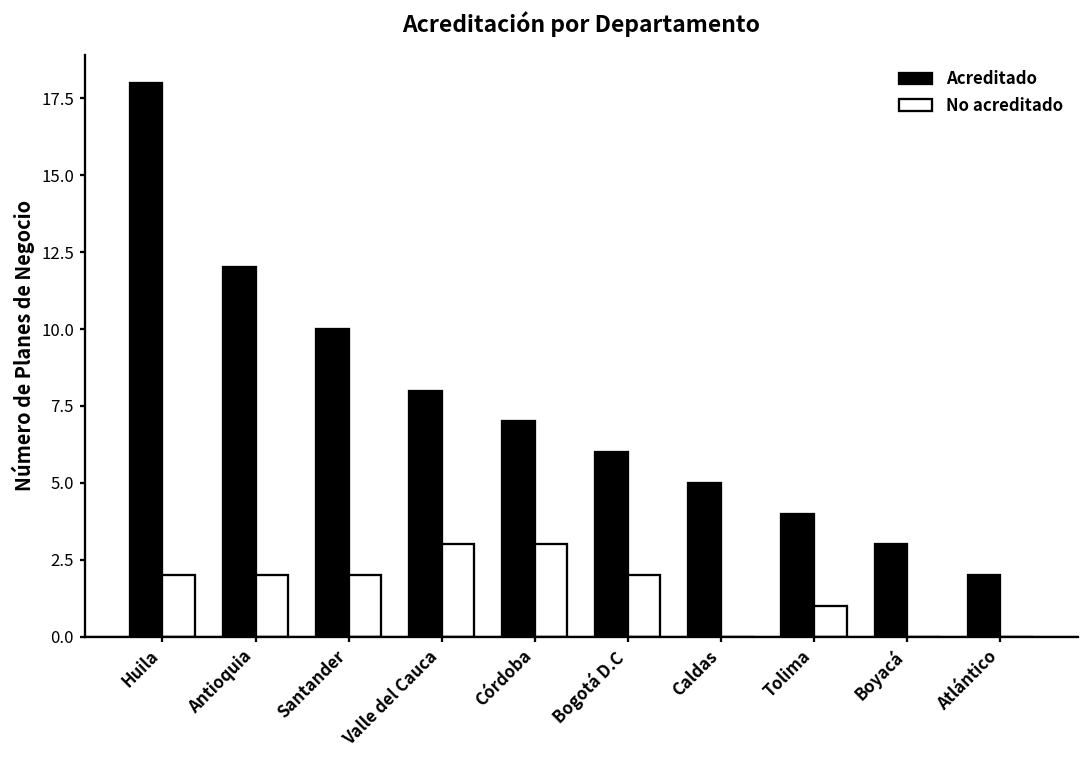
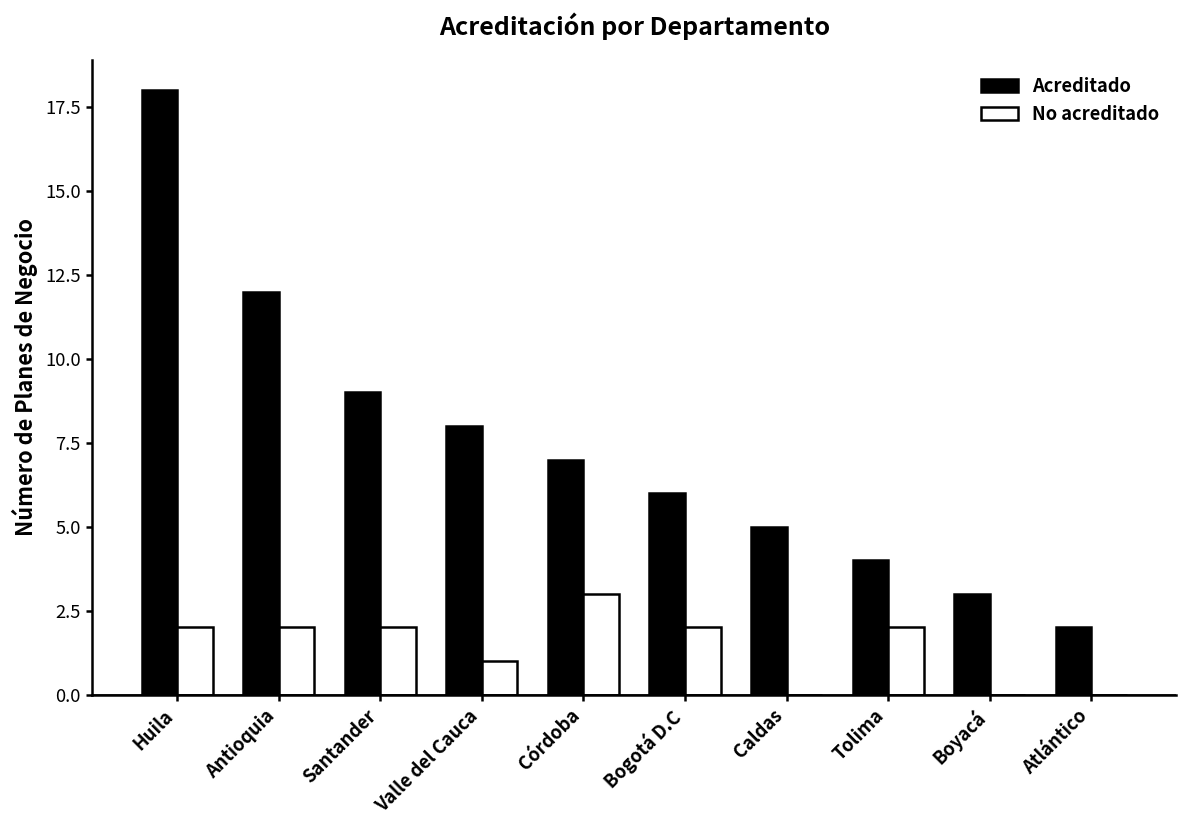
  {
    "Acreditado": {
      "Huila": 18,
      "Antioquia": 12,
-     "Santander": 10,
+     "Santander": 9,
      "Valle del Cauca": 8,
      "Córdoba": 7,
      "Bogotá D.C": 6,
      "Caldas": 5,
      "Tolima": 4,
      "Boyacá": 3,
      "Atlántico": 2
    },
    "No acreditado": {
      "Huila": 2,
      "Antioquia": 2,
      "Santander": 2,
-     "Valle del Cauca": 3,
+     "Valle del Cauca": 1,
      "Córdoba": 3,
      "Bogotá D.C": 2,
      "Caldas": 0,
-     "Tolima": 1,
+     "Tolima": 2,
      "Boyacá": 0,
      "Atlántico": 0
    }
  }
